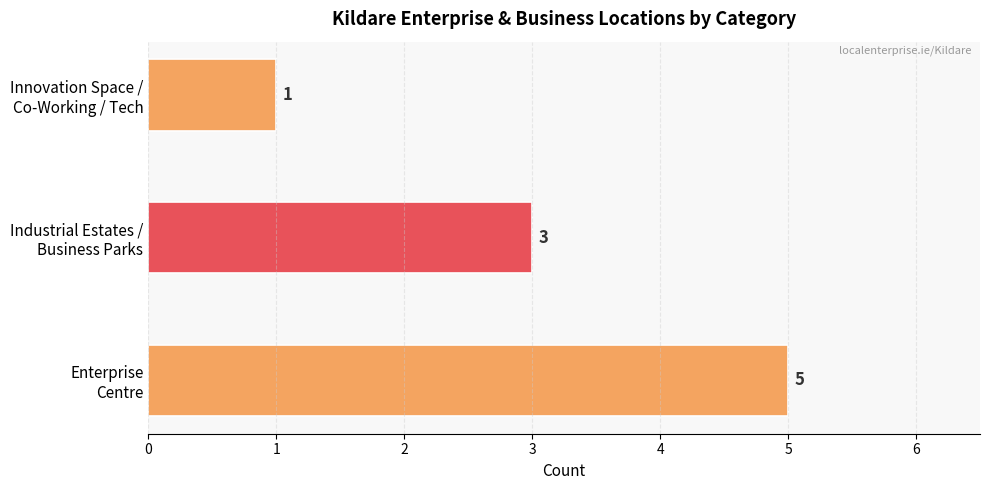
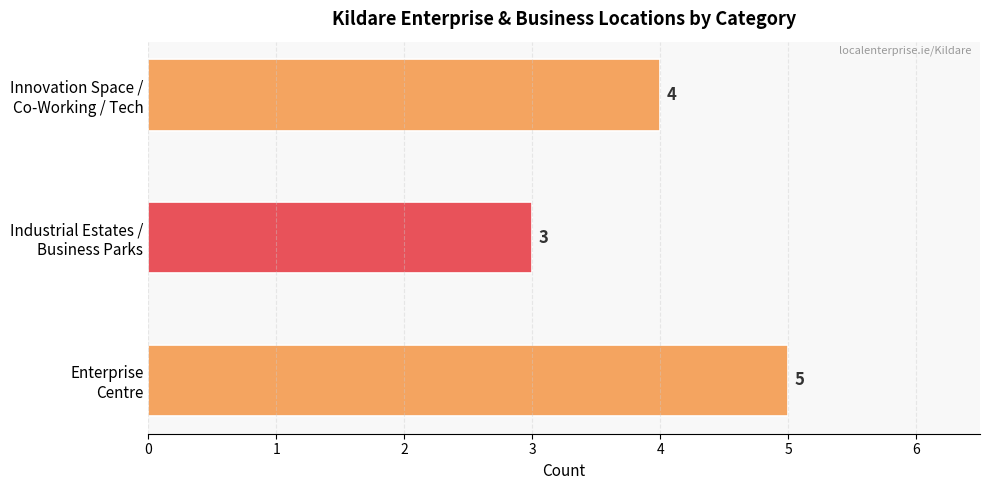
  {
-   "Innovation Space / Co-Working / Tech": 1,
+   "Innovation Space / Co-Working / Tech": 4,
    "Industrial Estates / Business Parks": 3,
    "Enterprise Centre": 5
  }
